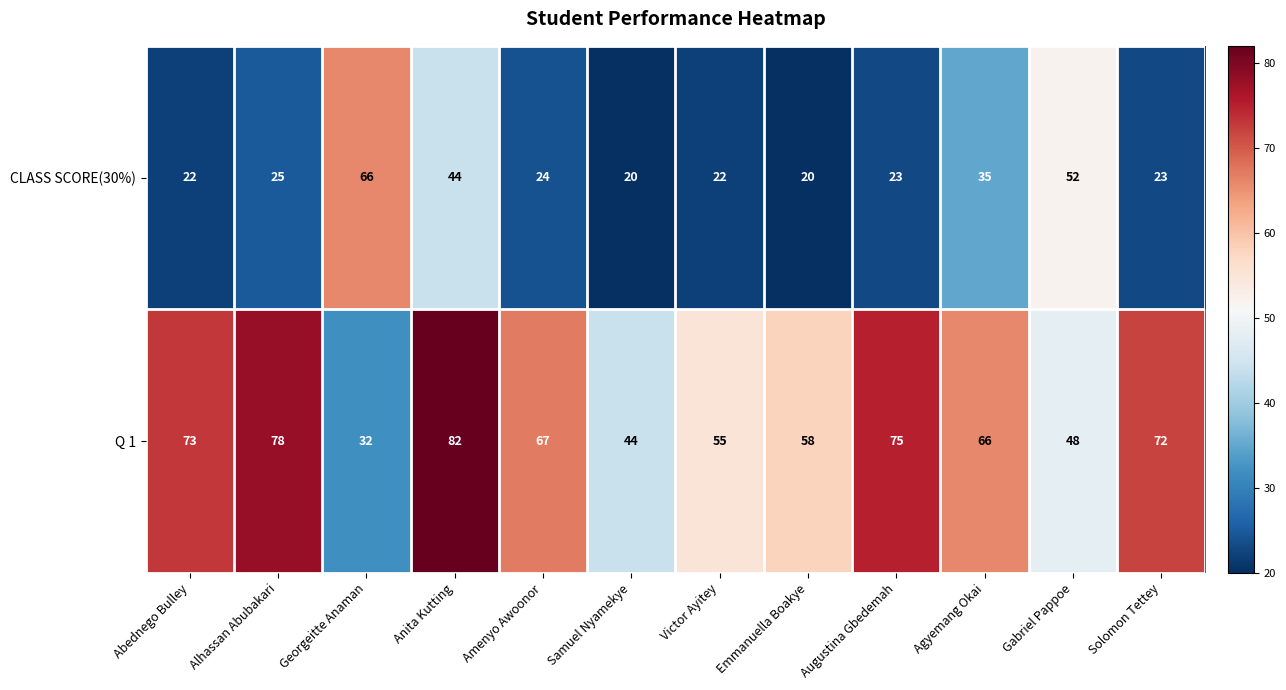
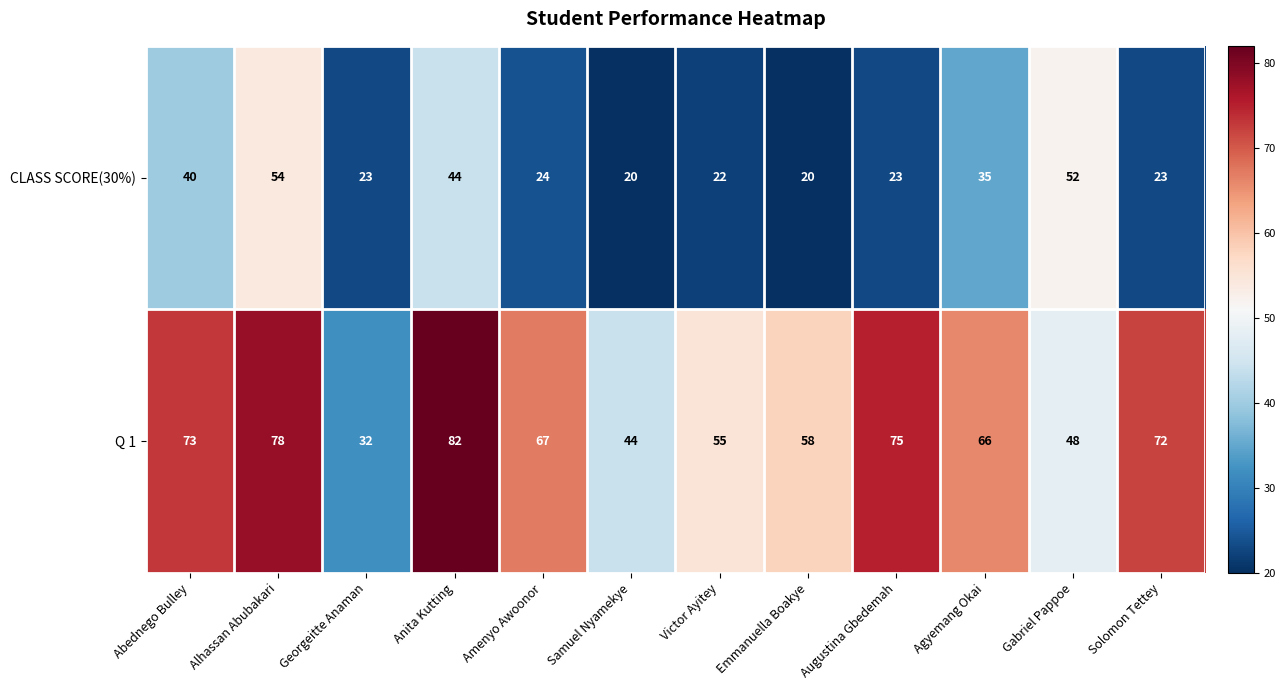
  {
    "CLASS SCORE(30%)": {
-     "Abednego Bulley": 22,
-     "Alhassan Abubakari": 25,
-     "Georgeitte Anaman": 66,
+     "Abednego Bulley": 40,
+     "Alhassan Abubakari": 54,
+     "Georgeitte Anaman": 23,
      "Anita Kutting": 44,
      "Amenyo Awoonor": 24,
      "Samuel Nyamekye": 20,
      "Victor Ayitey": 22,
      "Emmanuella Boakye": 20,
      "Augustina Gbedemah": 23,
      "Agyemang Okai": 35,
      "Gabriel Pappoe": 52,
      "Solomon Tettey": 23
    },
    "Q 1": {
      "Abednego Bulley": 73,
      "Alhassan Abubakari": 78,
      "Georgeitte Anaman": 32,
      "Anita Kutting": 82,
      "Amenyo Awoonor": 67,
      "Samuel Nyamekye": 44,
      "Victor Ayitey": 55,
      "Emmanuella Boakye": 58,
      "Augustina Gbedemah": 75,
      "Agyemang Okai": 66,
      "Gabriel Pappoe": 48,
      "Solomon Tettey": 72
    }
  }
